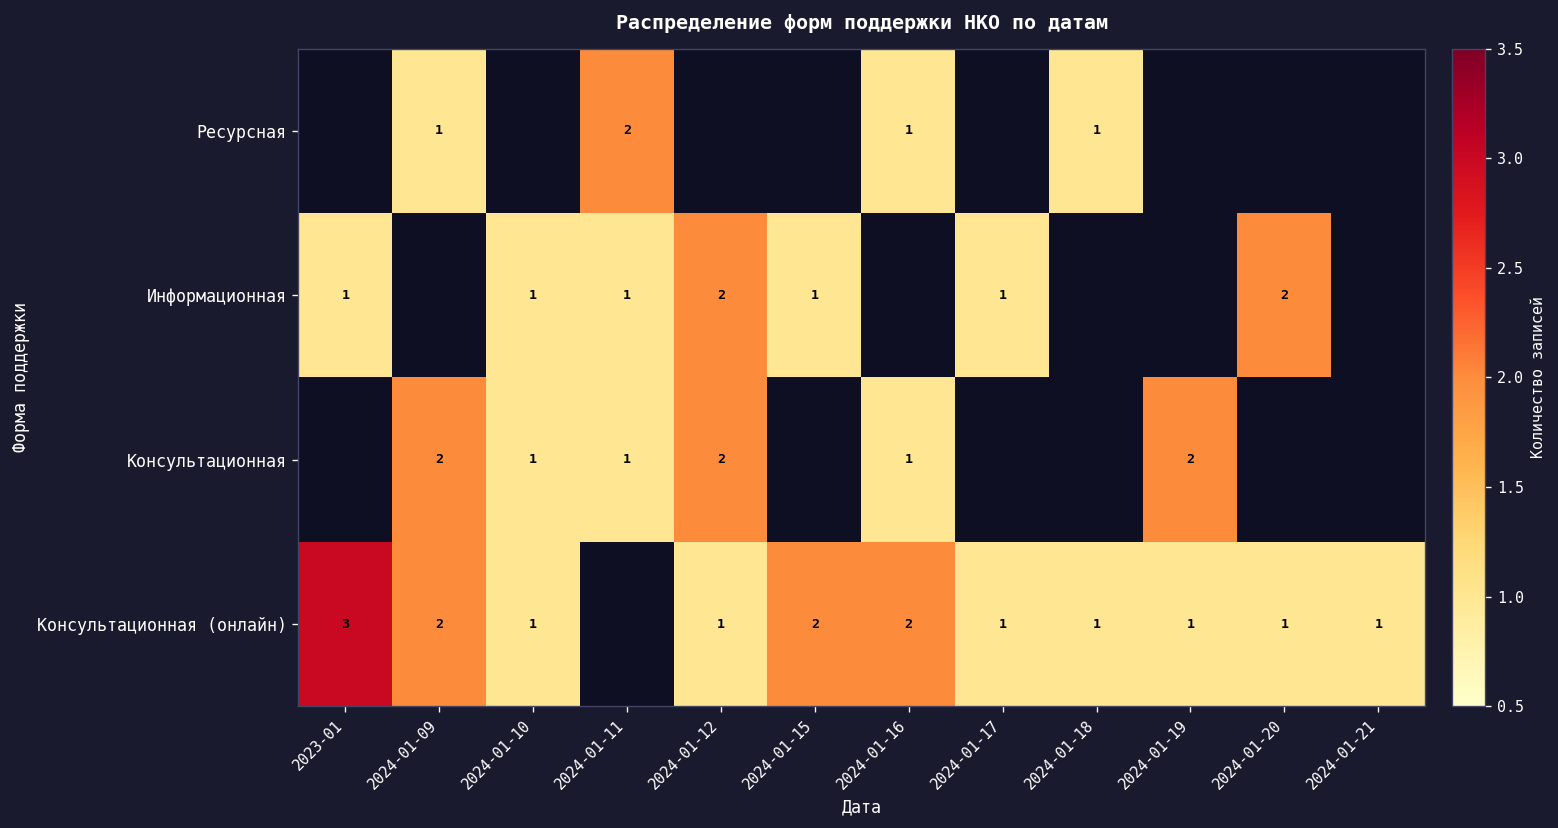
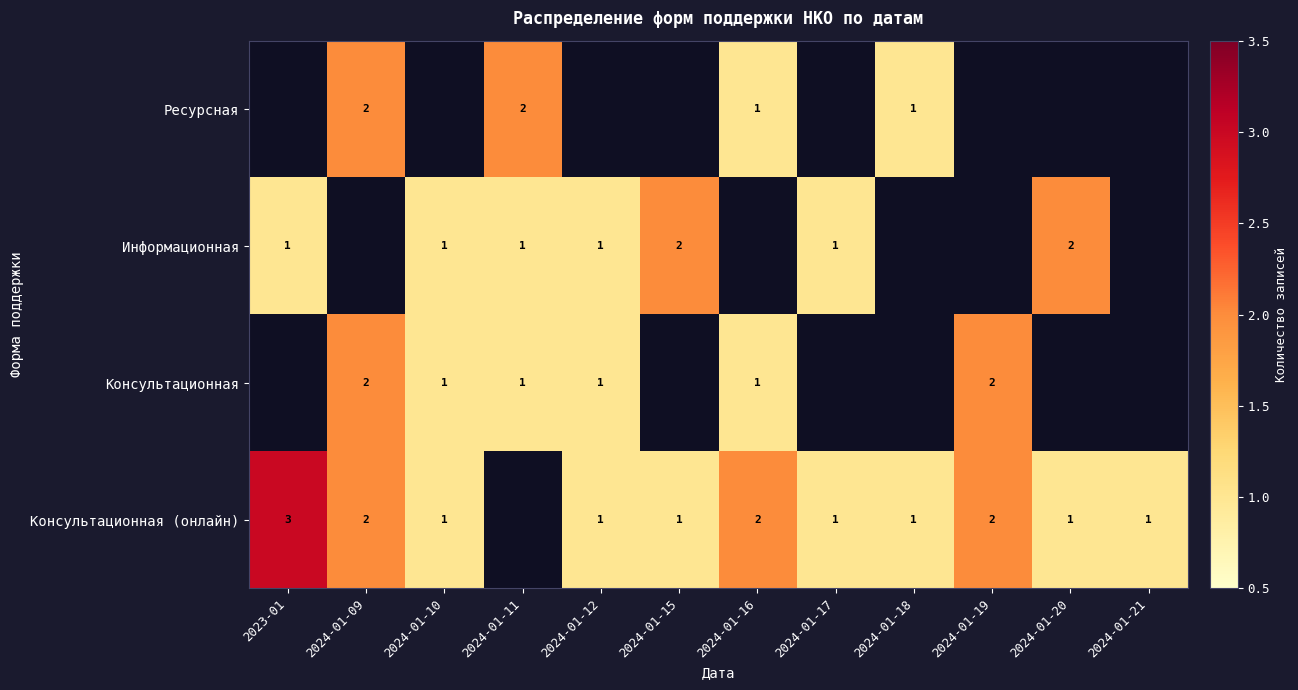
  {
    "Ресурсная": {
-     "2024-01-09": 1,
+     "2024-01-09": 2,
      "2024-01-11": 2,
      "2024-01-16": 1,
      "2024-01-18": 1
    },
    "Информационная": {
      "2023-01": 1,
      "2024-01-10": 1,
      "2024-01-11": 1,
-     "2024-01-12": 2,
-     "2024-01-15": 1,
+     "2024-01-12": 1,
+     "2024-01-15": 2,
      "2024-01-17": 1,
      "2024-01-20": 2
    },
    "Консультационная": {
      "2024-01-09": 2,
      "2024-01-10": 1,
      "2024-01-11": 1,
-     "2024-01-12": 2,
+     "2024-01-12": 1,
      "2024-01-16": 1,
      "2024-01-19": 2
    },
    "Консультационная (онлайн)": {
      "2023-01": 3,
      "2024-01-09": 2,
      "2024-01-10": 1,
      "2024-01-12": 1,
-     "2024-01-15": 2,
+     "2024-01-15": 1,
      "2024-01-16": 2,
      "2024-01-17": 1,
      "2024-01-18": 1,
-     "2024-01-19": 1,
+     "2024-01-19": 2,
      "2024-01-20": 1,
      "2024-01-21": 1
    }
  }
